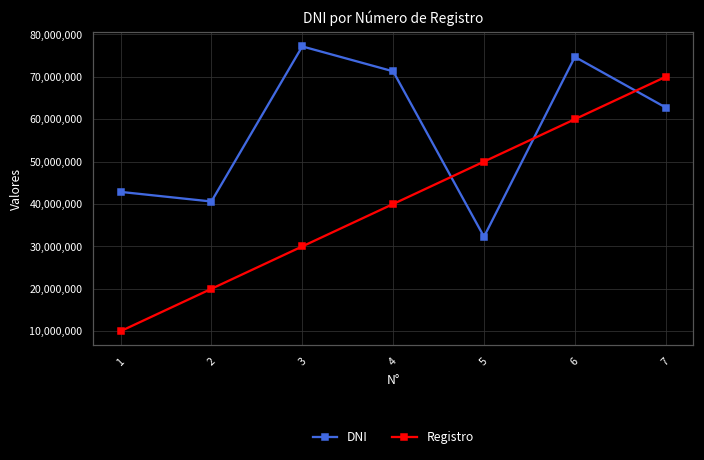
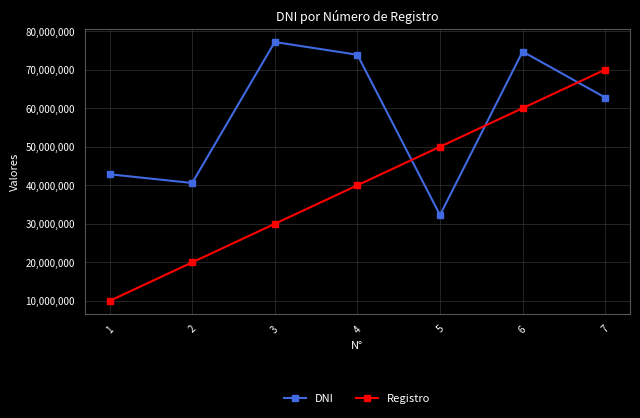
  {
    "DNI": {
      "1": "43,000,000",
      "2": "41,000,000",
      "3": "77,000,000",
-     "4": "71,000,000",
+     "4": "74,000,000",
      "5": "32,000,000",
      "6": "75,000,000",
      "7": "63,000,000"
    },
    "Registro": {
      "1": "10,000,000",
      "2": "20,000,000",
      "3": "30,000,000",
      "4": "40,000,000",
      "5": "50,000,000",
      "6": "60,000,000",
      "7": "70,000,000"
    }
  }
